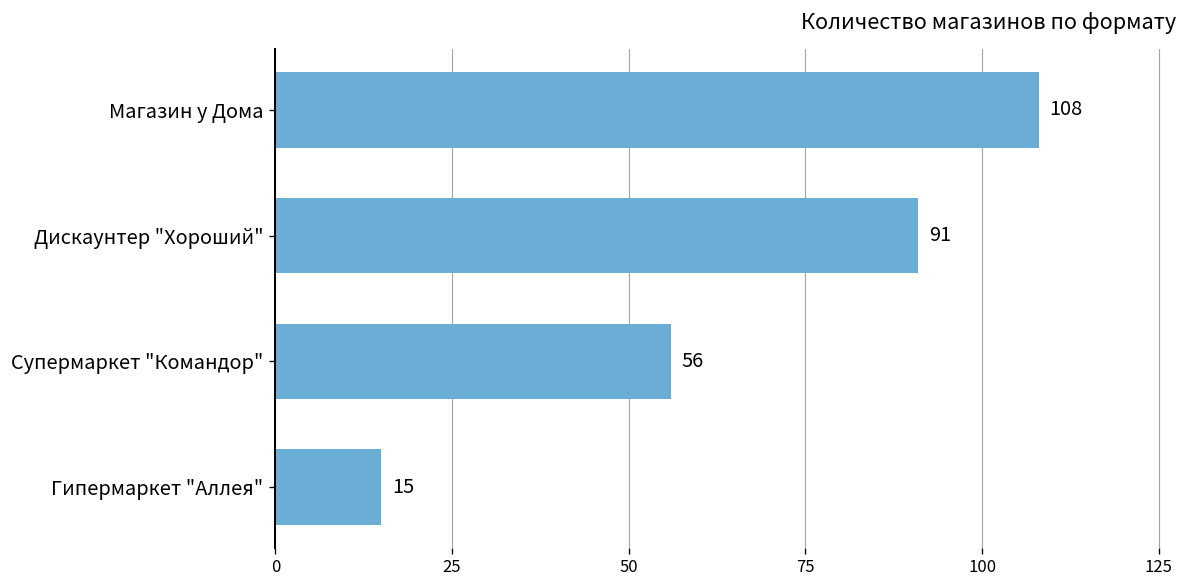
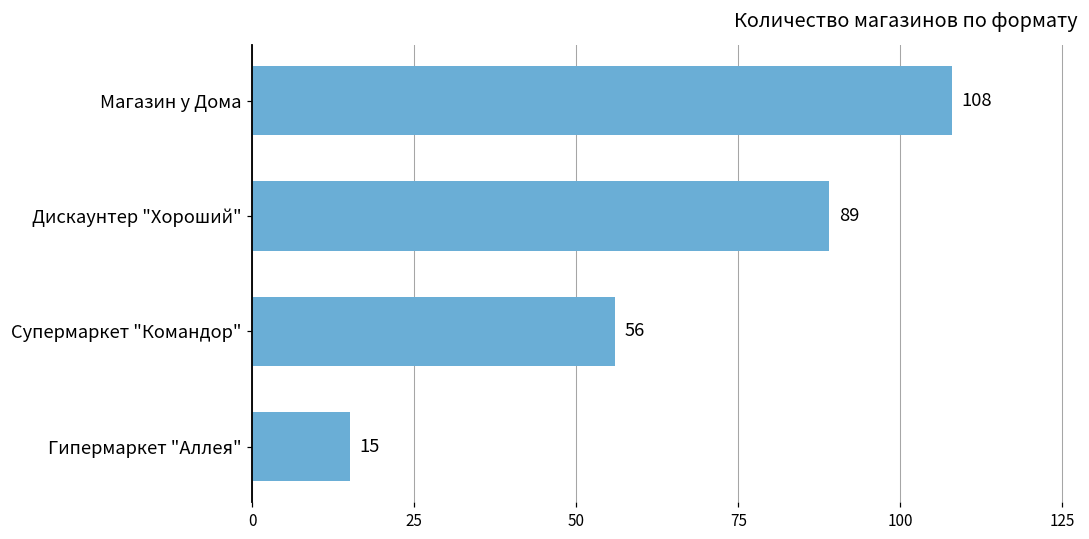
  {
    "Магазин у Дома": 108,
-   "Дискаунтер \"Хороший\"": 91,
+   "Дискаунтер \"Хороший\"": 89,
    "Супермаркет \"Командор\"": 56,
    "Гипермаркет \"Аллея\"": 15
  }
